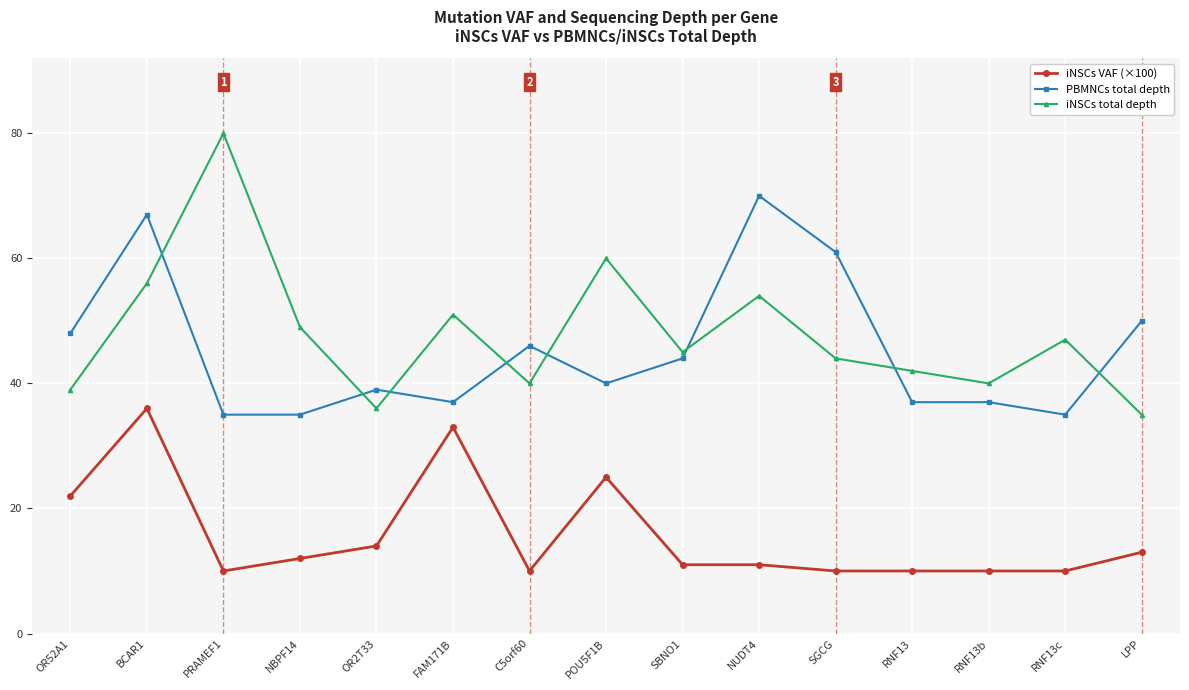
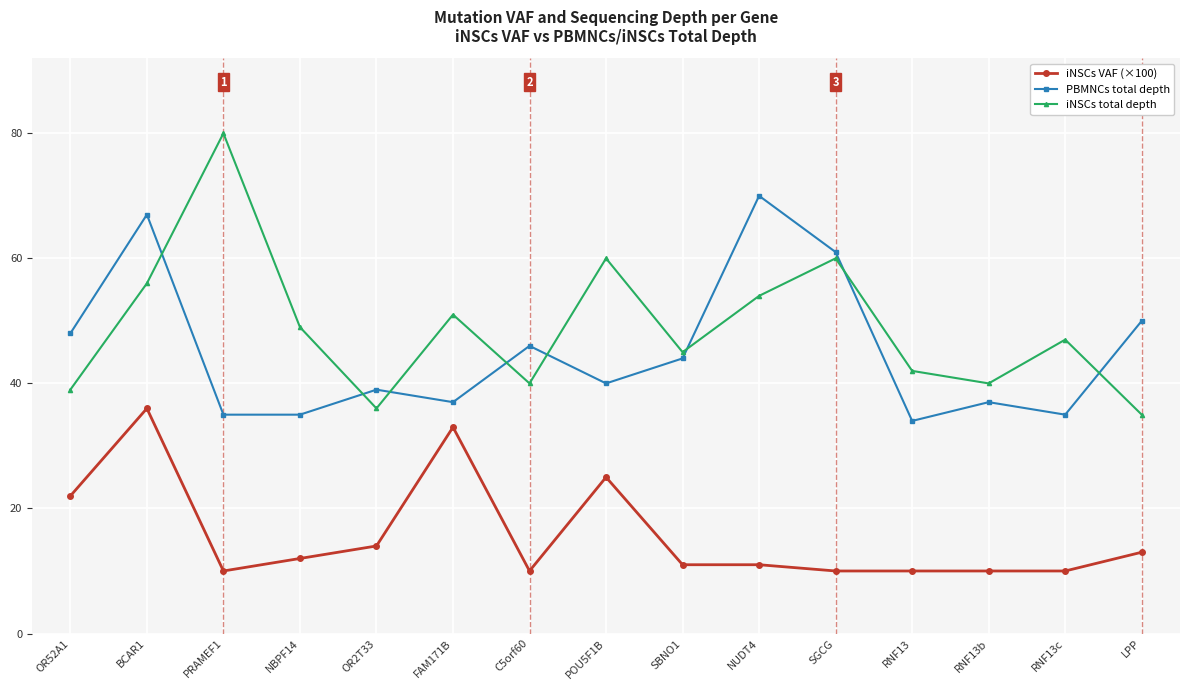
  {
    "iNSCs VAF (×100)": {
      "OR52A1": 22,
      "BCAR1": 36,
      "PRAMEF1": 10,
      "NBPF14": 12,
      "OR2T33": 14,
      "FAM171B": 33,
      "C5orf60": 10,
      "POU5F1B": 25,
      "SBNO1": 11,
      "NUDT4": 11,
      "SGCG": 10,
      "RNF13": 10,
      "RNF13b": 10,
      "RNF13c": 10,
      "LPP": 13
    },
    "PBMNCs total depth": {
      "OR52A1": 48,
      "BCAR1": 67,
      "PRAMEF1": 35,
      "NBPF14": 35,
      "OR2T33": 39,
      "FAM171B": 37,
      "C5orf60": 46,
      "POU5F1B": 40,
      "SBNO1": 44,
      "NUDT4": 70,
      "SGCG": 61,
-     "RNF13": 37,
+     "RNF13": 34,
      "RNF13b": 37,
      "RNF13c": 35,
      "LPP": 50
    },
    "iNSCs total depth": {
      "OR52A1": 39,
      "BCAR1": 56,
      "PRAMEF1": 80,
      "NBPF14": 49,
      "OR2T33": 36,
      "FAM171B": 51,
      "C5orf60": 40,
      "POU5F1B": 60,
      "SBNO1": 45,
      "NUDT4": 54,
-     "SGCG": 44,
+     "SGCG": 60,
      "RNF13": 42,
      "RNF13b": 40,
      "RNF13c": 47,
      "LPP": 35
    }
  }
